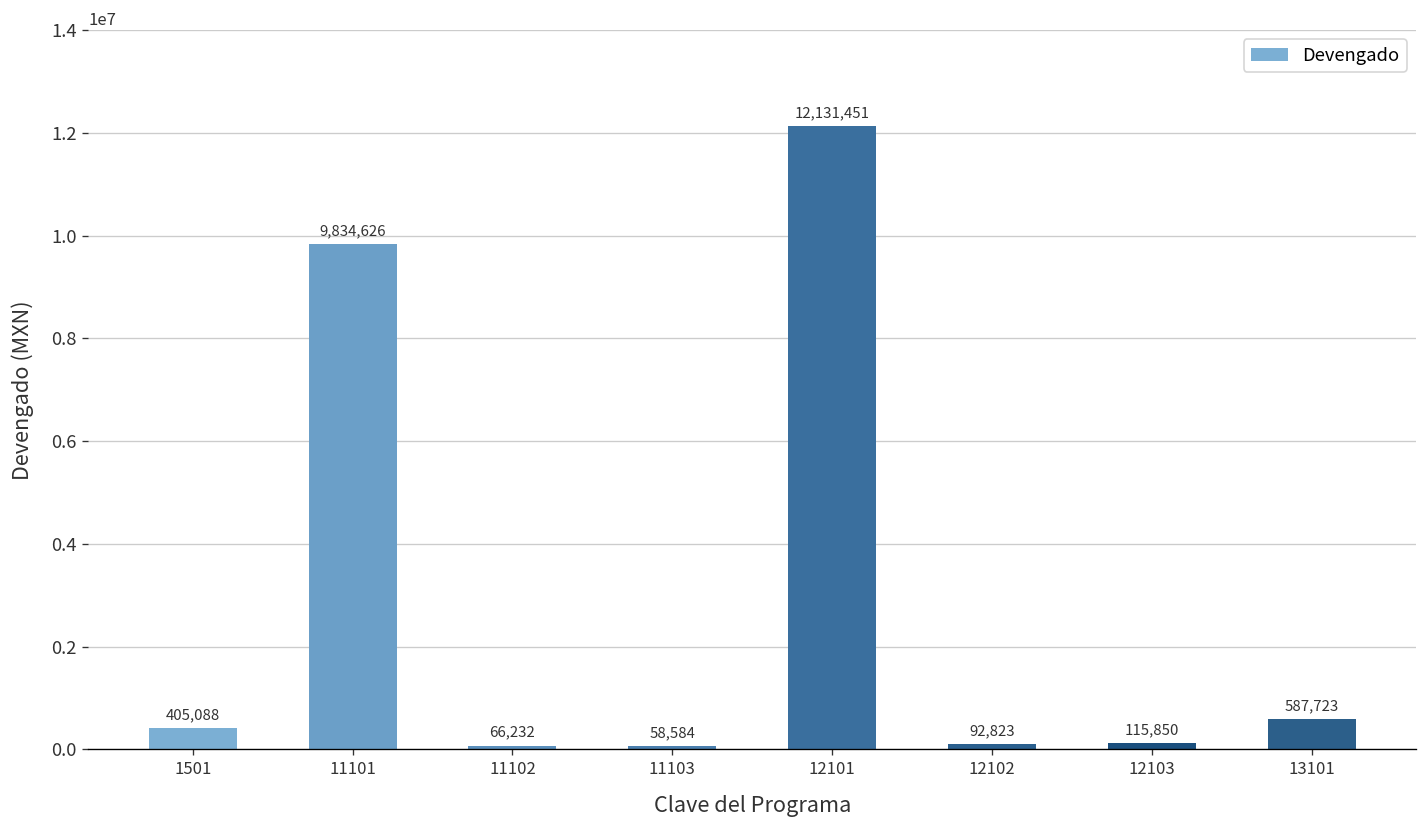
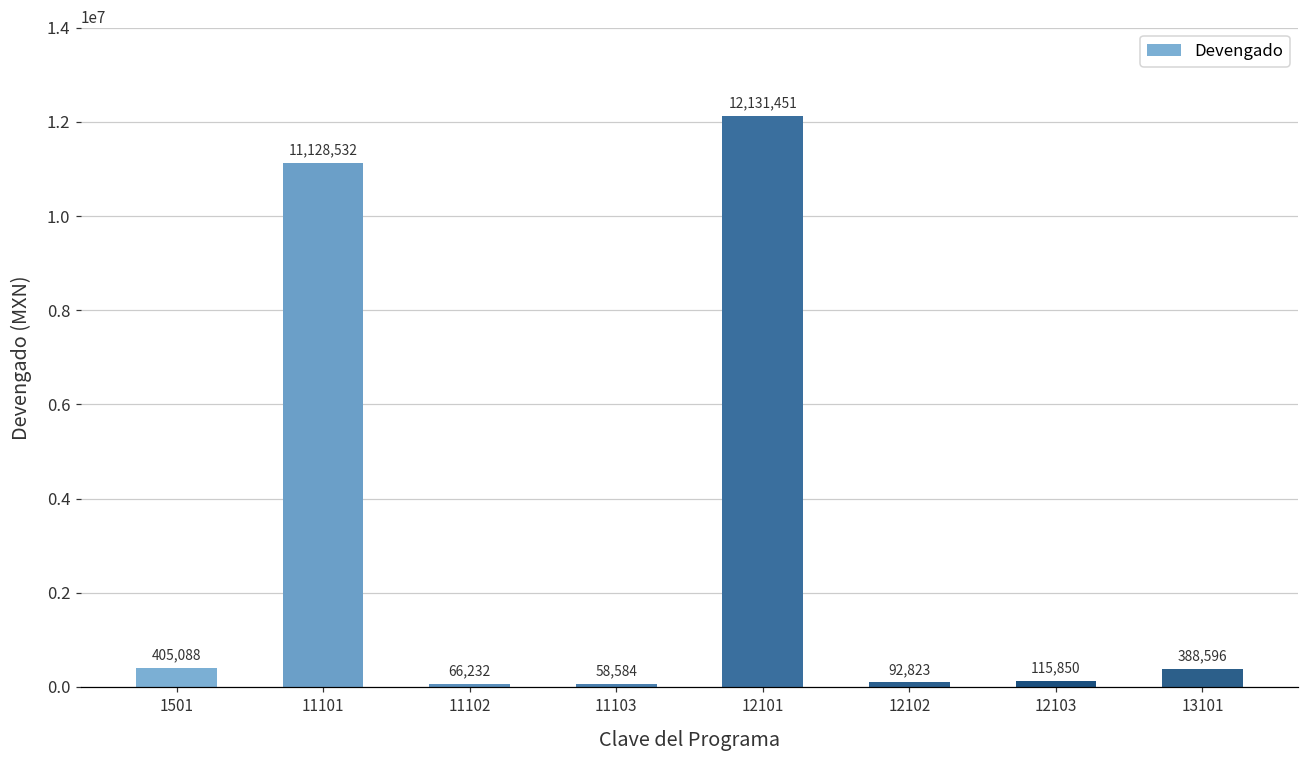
  {
    "1501": "405,088",
-   "11101": "9,834,626",
+   "11101": "11,128,532",
    "11102": "66,232",
    "11103": "58,584",
    "12101": "12,131,451",
    "12102": "92,823",
    "12103": "115,850",
-   "13101": "587,723"
+   "13101": "388,596"
  }
